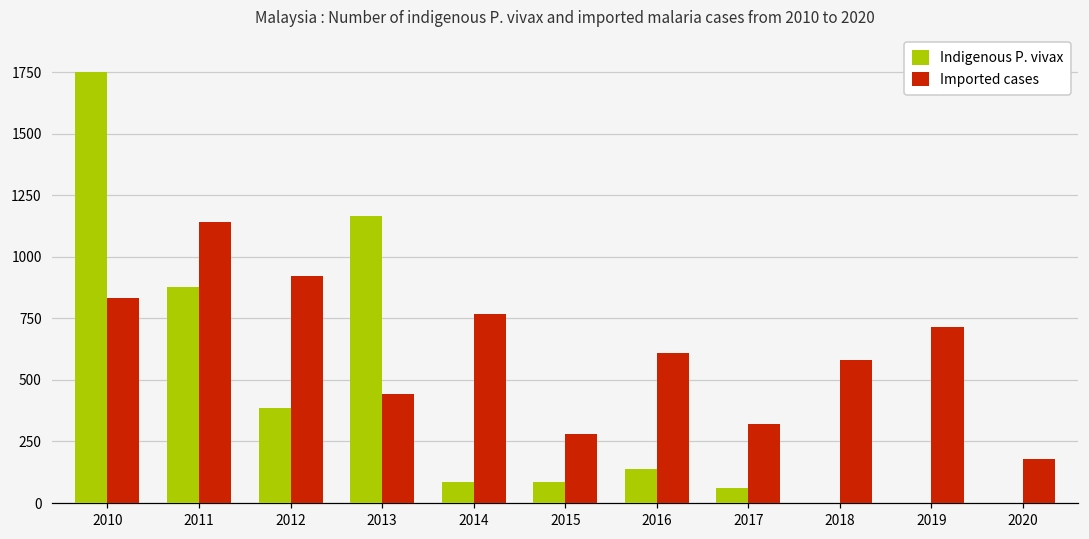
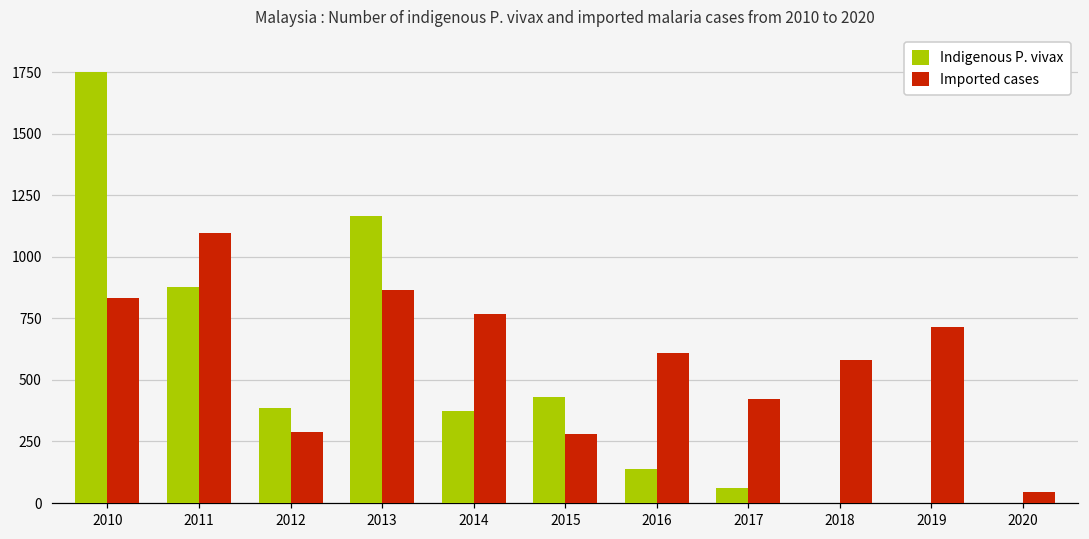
  {
    "Indigenous P. vivax": {
      "2010": 1750,
      "2011": 880,
      "2012": 390,
      "2013": 1160,
-     "2014": 90,
-     "2015": 80,
+     "2014": 370,
+     "2015": 430,
      "2016": 140,
      "2017": 60,
      "2018": 0,
      "2019": 0,
      "2020": 0
    },
    "Imported cases": {
      "2010": 830,
-     "2011": 1140,
-     "2012": 920,
-     "2013": 440,
+     "2011": 1100,
+     "2012": 290,
+     "2013": 870,
      "2014": 770,
      "2015": 280,
      "2016": 610,
-     "2017": 320,
+     "2017": 420,
      "2018": 580,
      "2019": 720,
-     "2020": 180
+     "2020": 40
    }
  }
